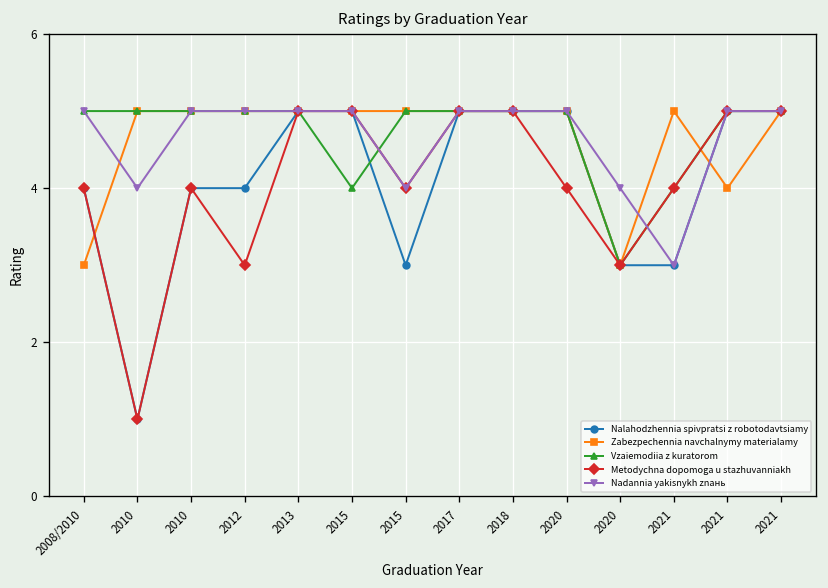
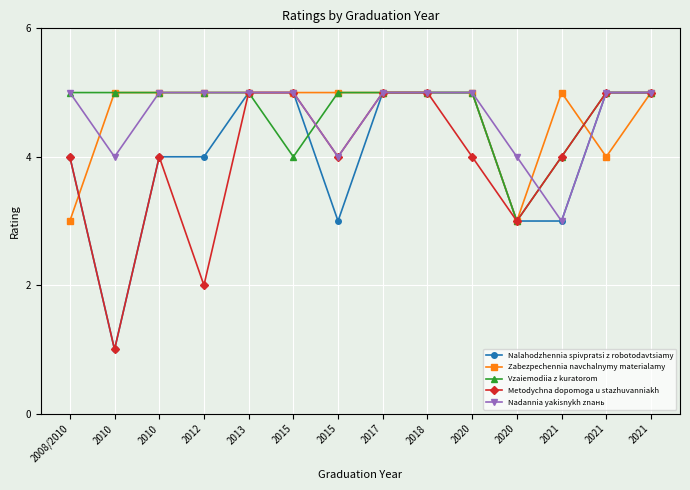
  {
    "Nalahodzhennia spivpratsi z robotodavtsiamy": {
      "2012": 4
    },
    "Zabezpechennia navchalnymy materialamy": {
      "2008/2010": 3
    },
    "Metodychna dopomoga u stazhuvanniakh": {
-     "2012": 3
+     "2012": 2
    }
  }
